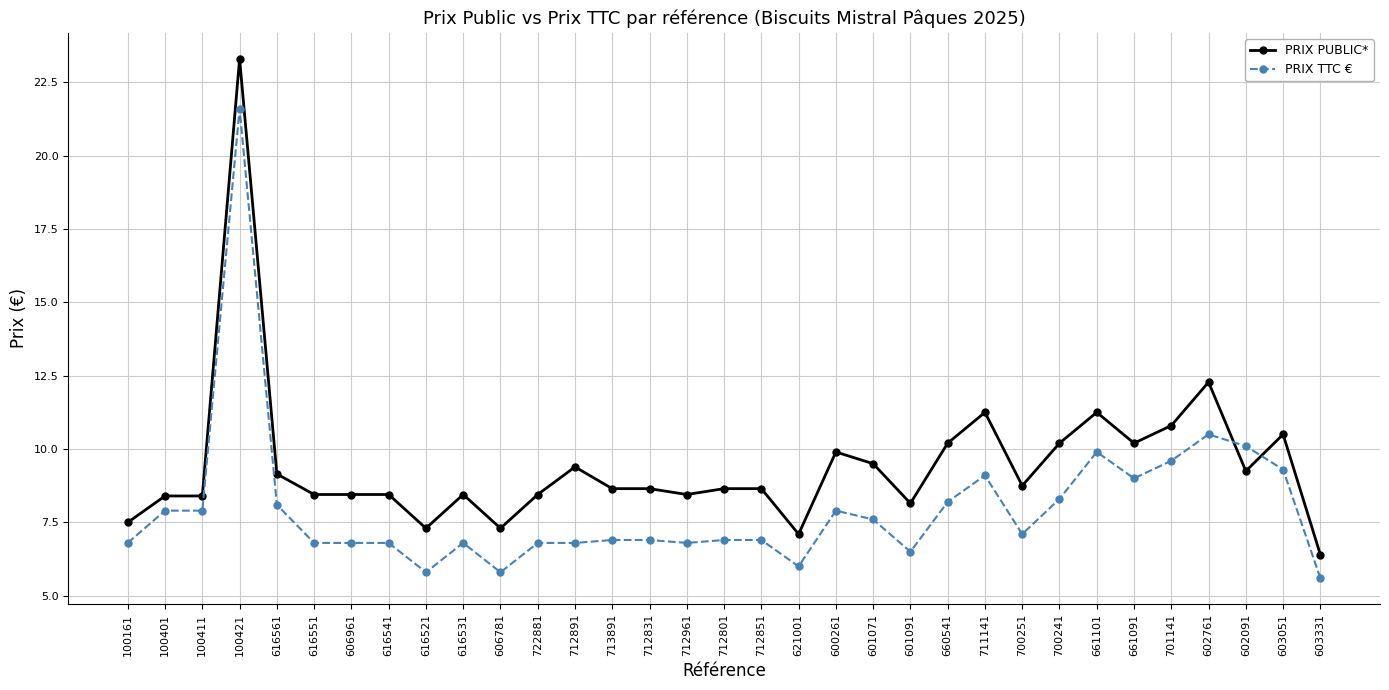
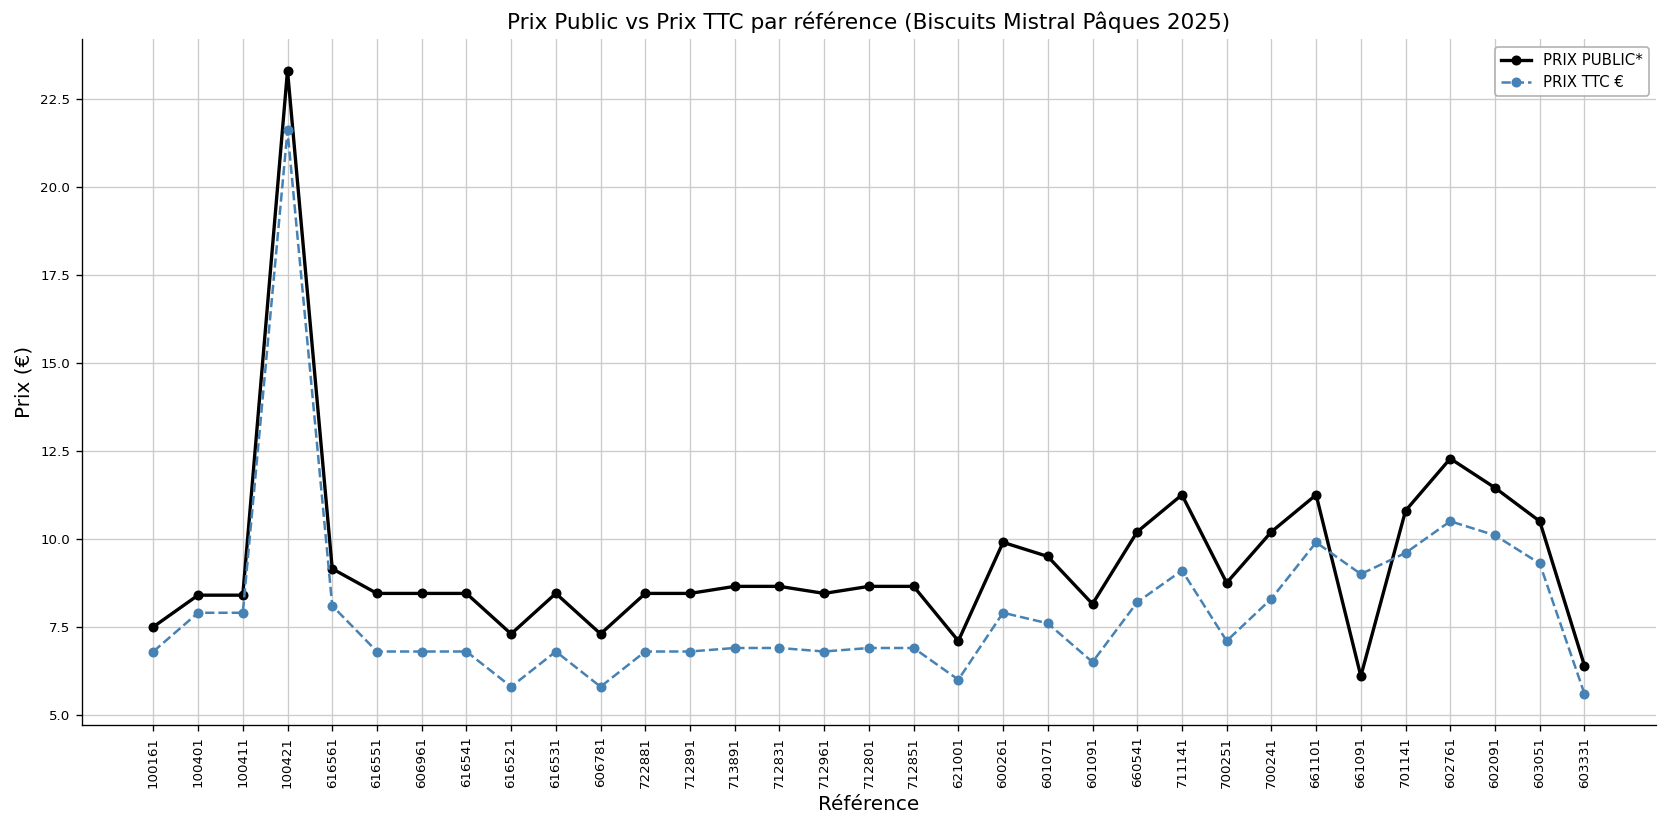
  {
    "PRIX PUBLIC*": {
      "100161": 7.5,
      "100401": 8.4,
      "100411": 8.4,
      "100421": 23.3,
      "616561": 9.2,
      "616551": 8.5,
      "606961": 8.5,
      "616541": 8.5,
      "616521": 7.3,
      "616531": 8.5,
      "606781": 7.3,
      "722881": 8.5,
-     "712891": 9.4,
+     "712891": 8.5,
      "713891": 8.7,
      "712831": 8.7,
      "712961": 8.5,
      "712801": 8.7,
      "712851": 8.7,
      "621001": 7.1,
      "600261": 9.9,
      "601071": 9.5,
      "601091": 8.2,
      "660541": 10.2,
      "711141": 11.3,
      "700251": 8.8,
      "700241": 10.2,
      "661101": 11.3,
-     "661091": 10.2,
+     "661091": 6.1,
      "701141": 10.8,
      "602761": 12.3,
-     "602091": 9.3,
+     "602091": 11.5,
      "603051": 10.5,
      "603331": 6.4
    },
    "PRIX TTC €": {
      "100161": 6.8,
      "100401": 7.9,
      "100411": 7.9,
      "100421": 21.6,
      "616561": 8.1,
      "616551": 6.8,
      "606961": 6.8,
      "616541": 6.8,
      "616521": 5.8,
      "616531": 6.8,
      "606781": 5.8,
      "722881": 6.8,
      "712891": 6.8,
      "713891": 6.9,
      "712831": 6.9,
      "712961": 6.8,
      "712801": 6.9,
      "712851": 6.9,
      "621001": 6.0,
      "600261": 7.9,
      "601071": 7.6,
      "601091": 6.5,
      "660541": 8.2,
      "711141": 9.1,
      "700251": 7.1,
      "700241": 8.3,
      "661101": 9.9,
      "661091": 9.0,
      "701141": 9.6,
      "602761": 10.5,
      "602091": 10.1,
      "603051": 9.3,
      "603331": 5.6
    }
  }
